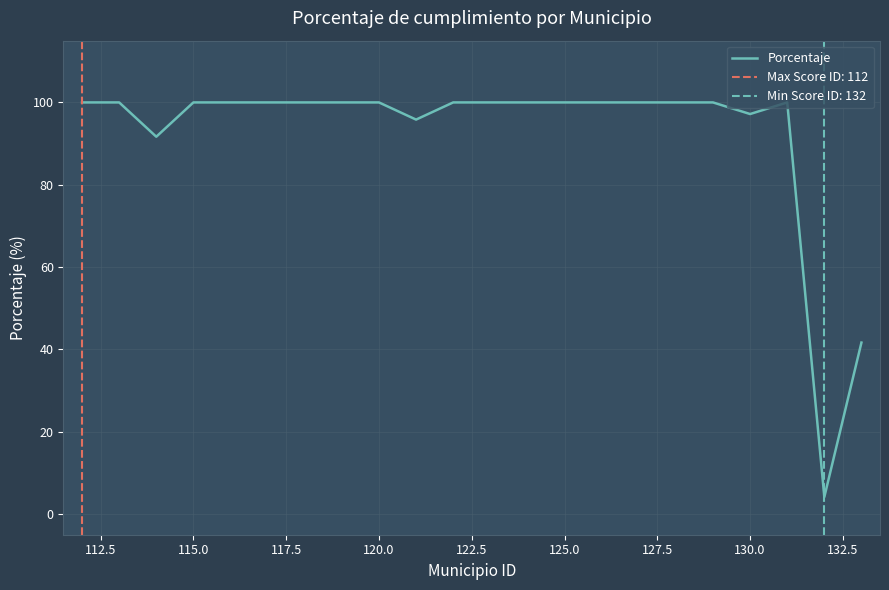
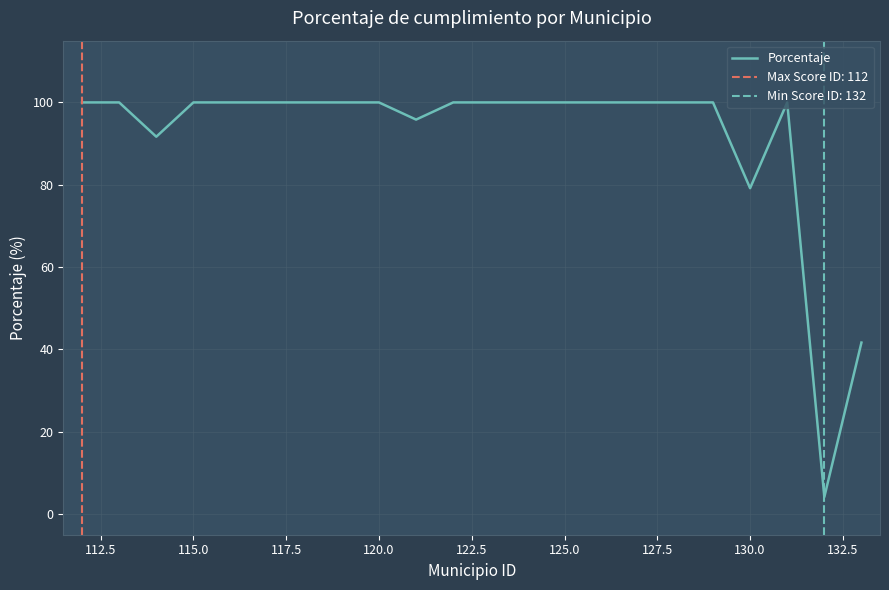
  {
    "115.0": 100,
    "120.0": 100,
    "125.0": 100,
-   "130.0": 97
+   "130.0": 79
  }
